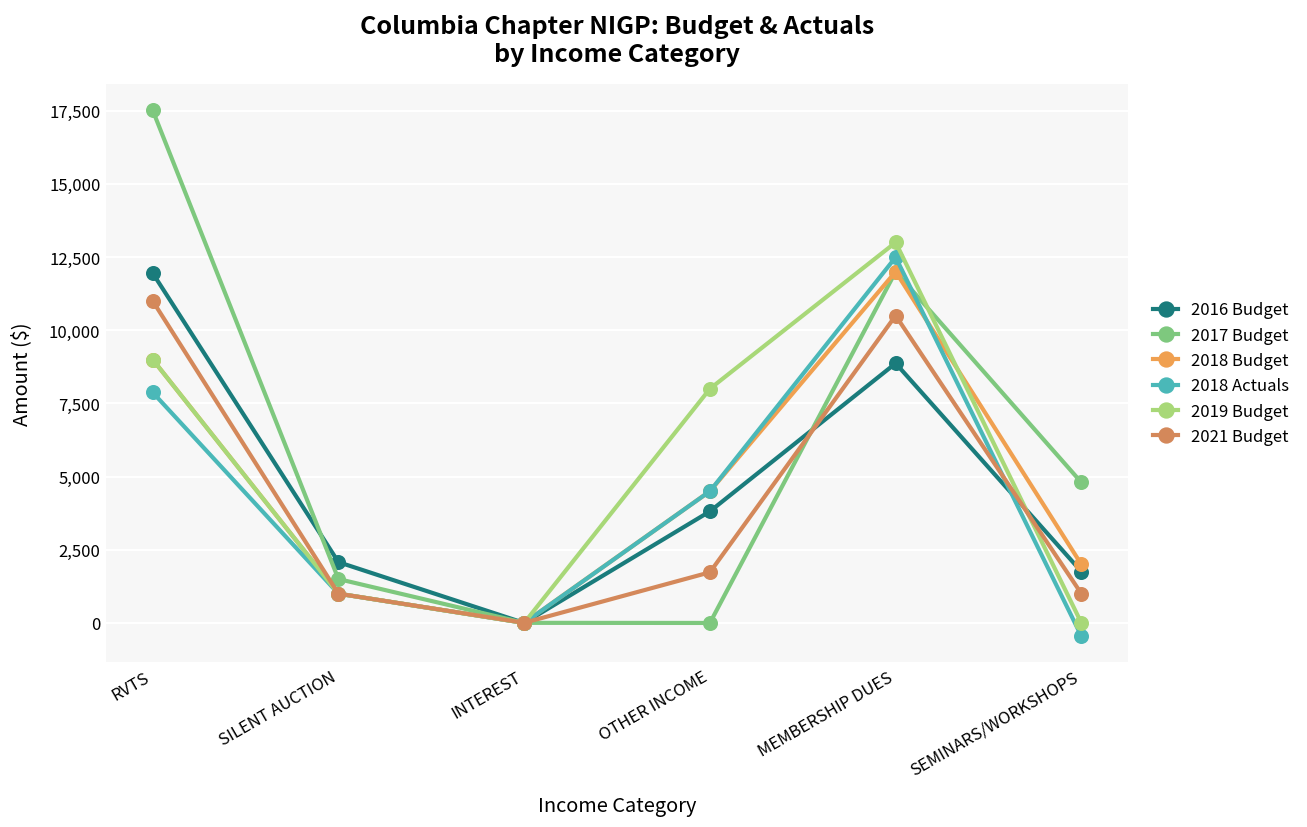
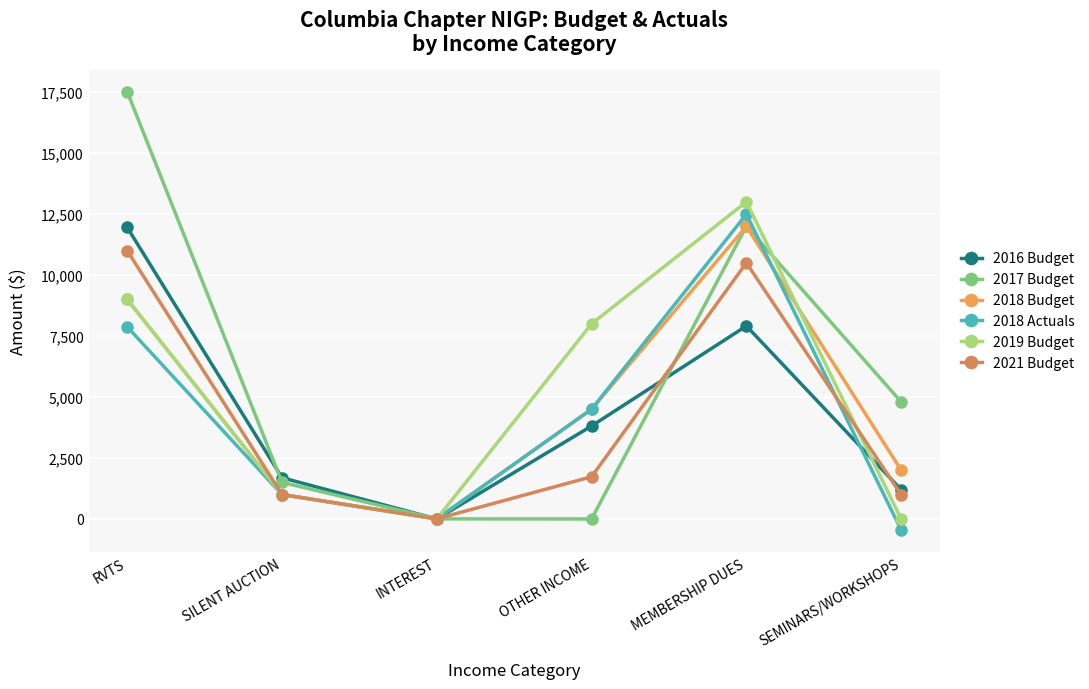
  {
    "2016 Budget": {
      "RVTS": "12,000",
-     "SILENT AUCTION": "2,100",
+     "SILENT AUCTION": "1,700",
      "OTHER INCOME": "3,800",
-     "MEMBERSHIP DUES": "8,900",
-     "SEMINARS/WORKSHOPS": "1,800"
+     "MEMBERSHIP DUES": "7,900",
+     "SEMINARS/WORKSHOPS": "1,200"
    },
    "2018 Actuals": {
      "RVTS": "7,900",
      "MEMBERSHIP DUES": "12,500",
      "SEMINARS/WORKSHOPS": "-500"
    }
  }
